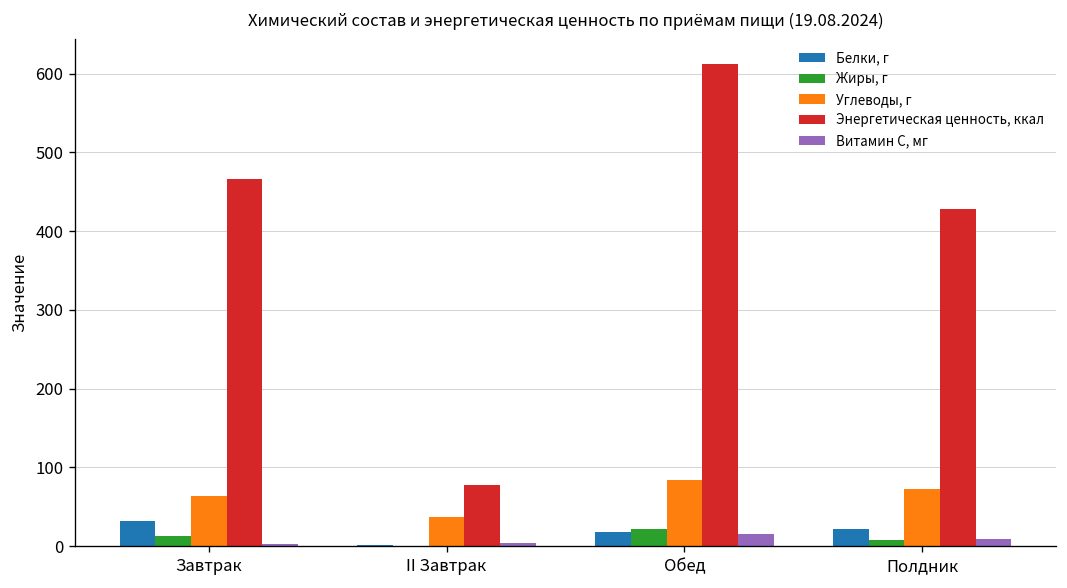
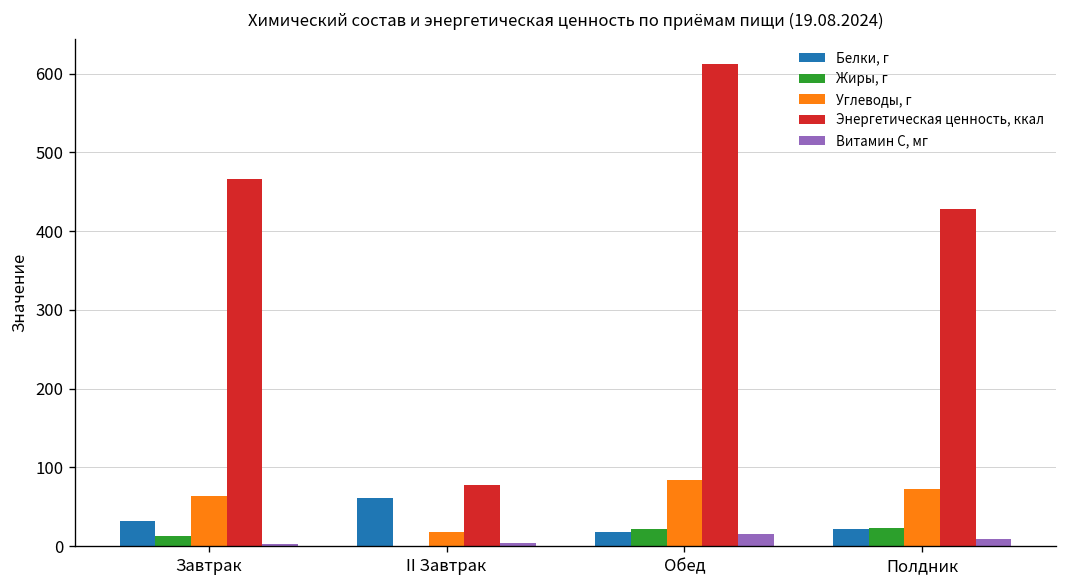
  {
    "Белки, г": {
      "Завтрак": 30,
-     "II Завтрак": 0,
+     "II Завтрак": 60,
      "Обед": 20,
      "Полдник": 20
    },
    "Жиры, г": {
      "Завтрак": 10,
      "Обед": 20,
-     "Полдник": 10
+     "Полдник": 20
    },
    "Углеводы, г": {
      "Завтрак": 60,
-     "II Завтрак": 40,
+     "II Завтрак": 20,
      "Обед": 80,
      "Полдник": 70
    },
    "Энергетическая ценность, ккал": {
      "Завтрак": 470,
      "II Завтрак": 80,
      "Обед": 610,
      "Полдник": 430
    },
    "Витамин С, мг": {
      "II Завтрак": 0,
      "Обед": 10,
      "Полдник": 10
    }
  }
